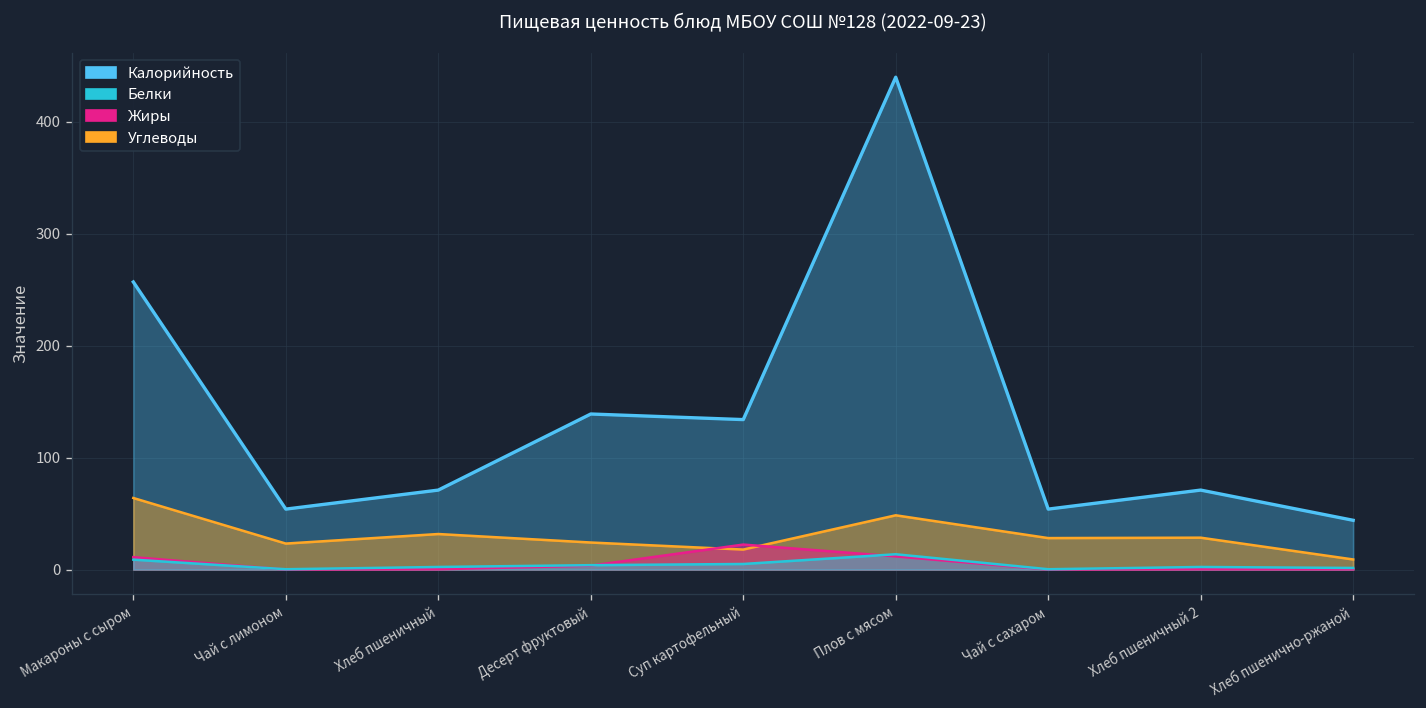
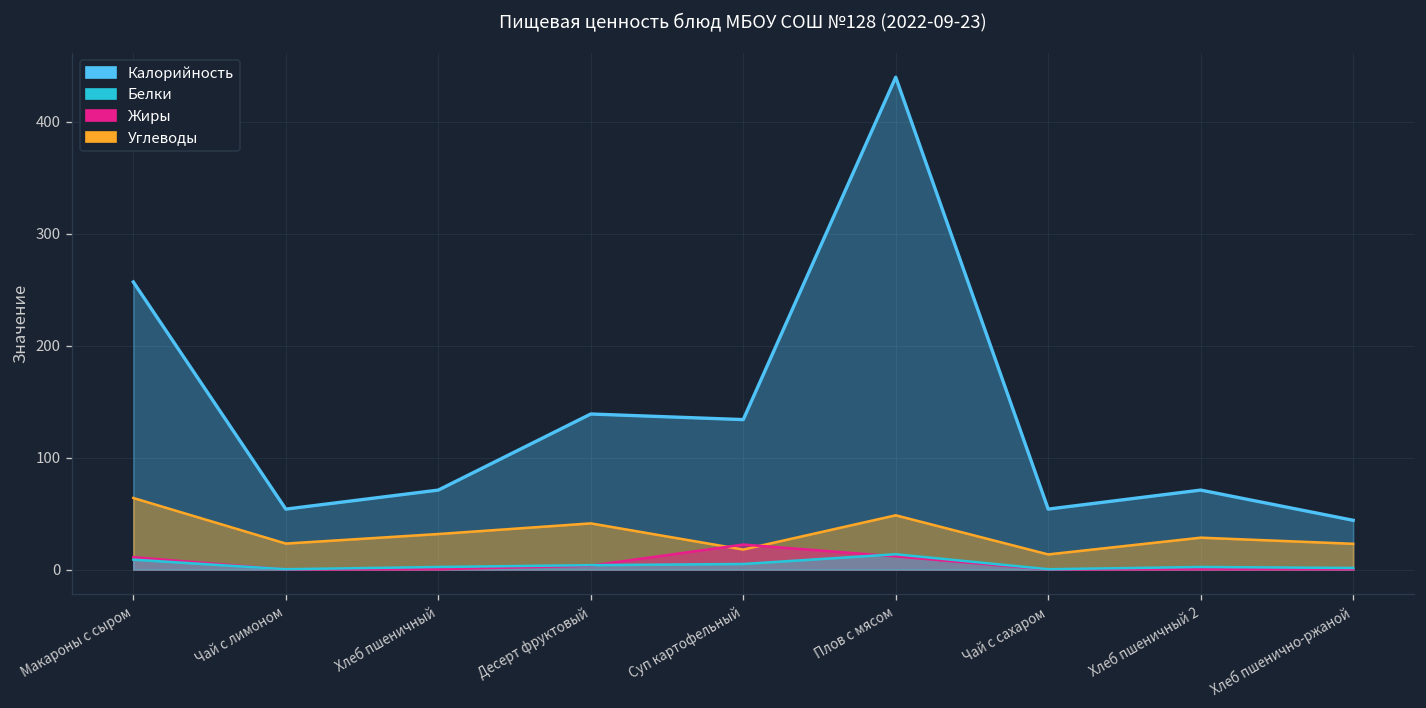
  {
    "Углеводы": {
      "Макароны с сыром": 60,
      "Чай с лимоном": 20,
      "Хлеб пшеничный": 30,
-     "Десерт фруктовый": 20,
+     "Десерт фруктовый": 40,
      "Суп картофельный": 20,
      "Плов с мясом": 50,
-     "Чай с сахаром": 30,
+     "Чай с сахаром": 10,
      "Хлеб пшеничный 2": 30,
-     "Хлеб пшенично-ржаной": 10
+     "Хлеб пшенично-ржаной": 20
    },
    "Жиры": {
      "Суп картофельный": 20
    }
  }
